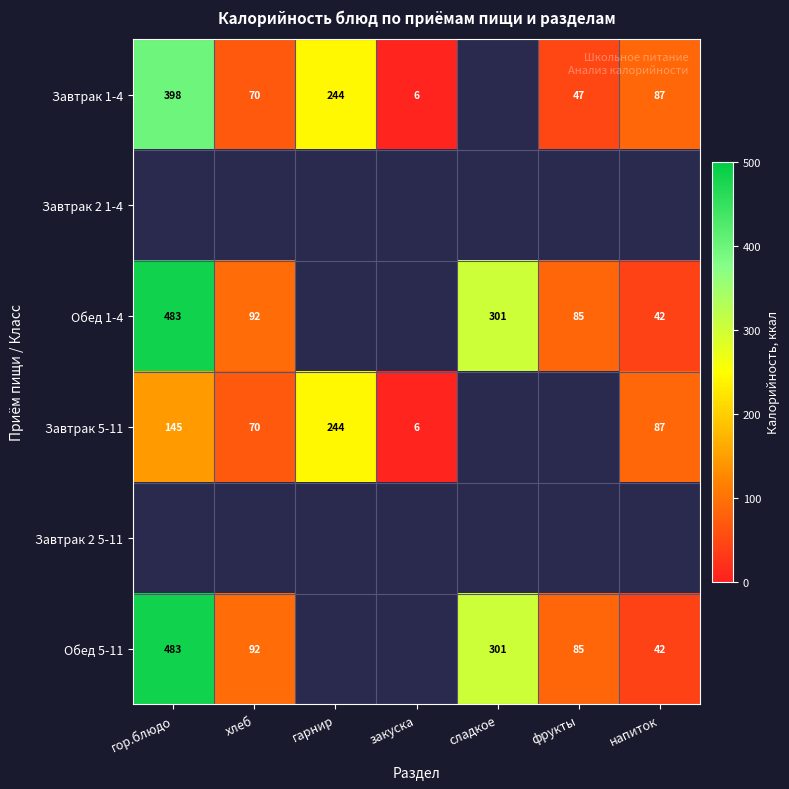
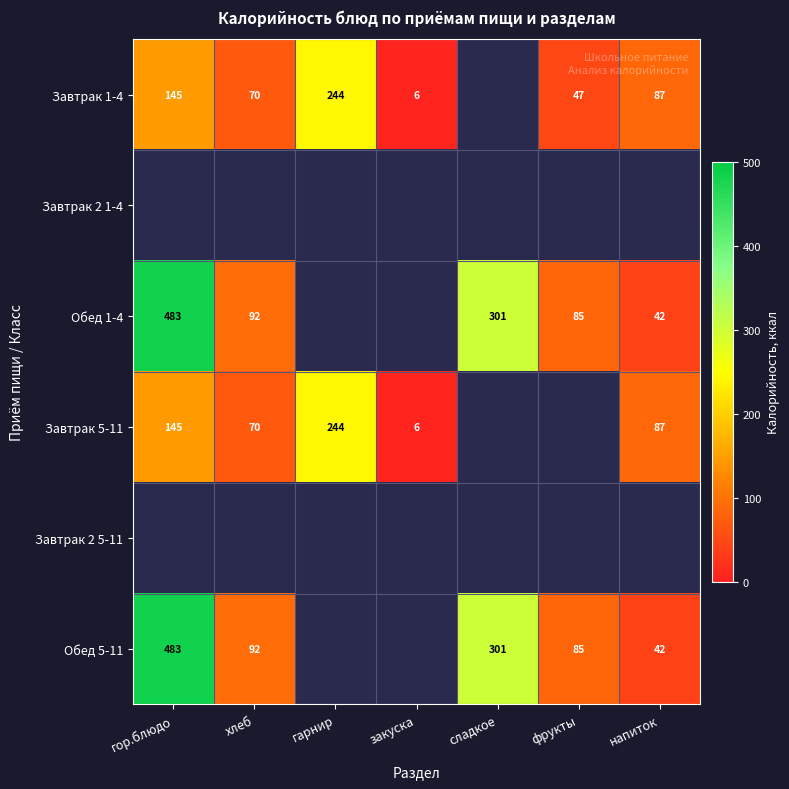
  {
    "Завтрак 1-4": {
-     "гор.блюдо": 398,
+     "гор.блюдо": 145,
      "хлеб": 70,
      "гарнир": 244,
      "закуска": 6,
      "фрукты": 47
    },
    "Обед 1-4": {
      "гор.блюдо": 483,
      "хлеб": 92,
      "сладкое": 301,
      "фрукты": 85,
      "напиток": 42
    },
    "Завтрак 5-11": {
      "гор.блюдо": 145,
      "хлеб": 70,
      "гарнир": 244,
      "закуска": 6,
      "напиток": 87
    },
    "Обед 5-11": {
      "гор.блюдо": 483,
      "хлеб": 92,
      "сладкое": 301,
      "фрукты": 85,
      "напиток": 42
    }
  }
